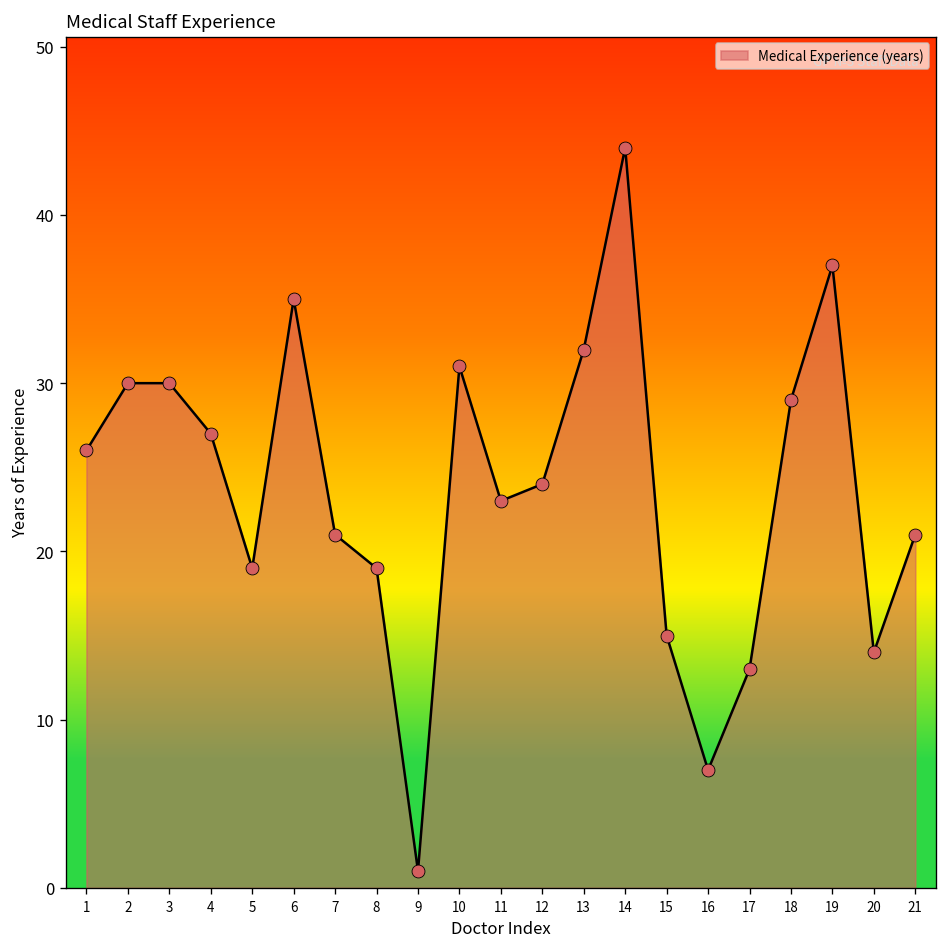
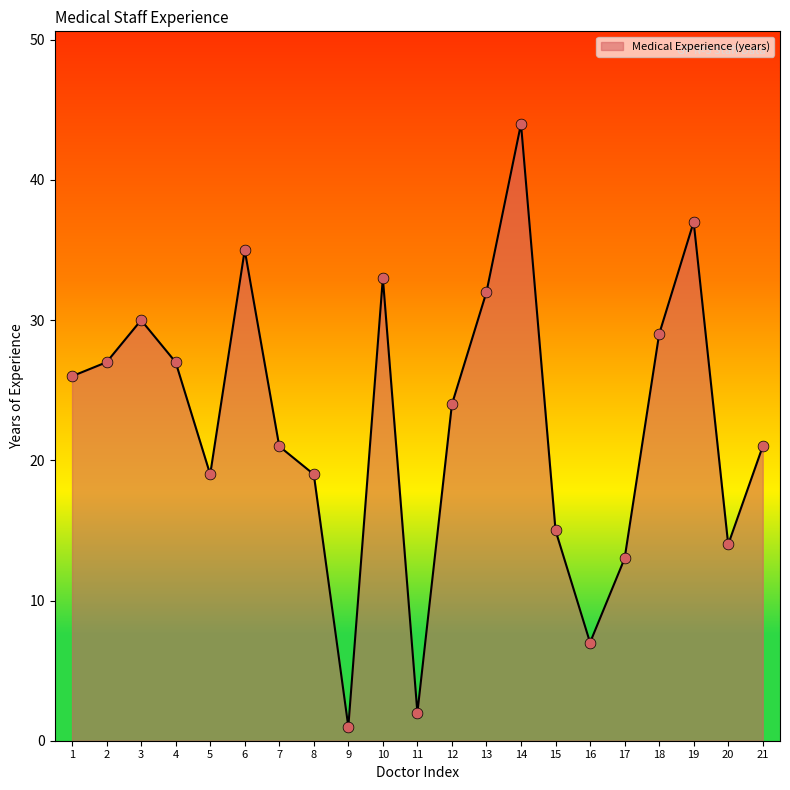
  {
    "1": 26,
-   "2": 30,
+   "2": 27,
    "3": 30,
    "4": 27,
    "5": 19,
    "6": 35,
    "7": 21,
    "8": 19,
    "9": 1,
-   "10": 31,
-   "11": 23,
+   "10": 33,
+   "11": 2,
    "12": 24,
    "13": 32,
    "14": 44,
    "15": 15,
    "16": 7,
    "17": 13,
    "18": 29,
    "19": 37,
    "20": 14,
    "21": 21
  }
